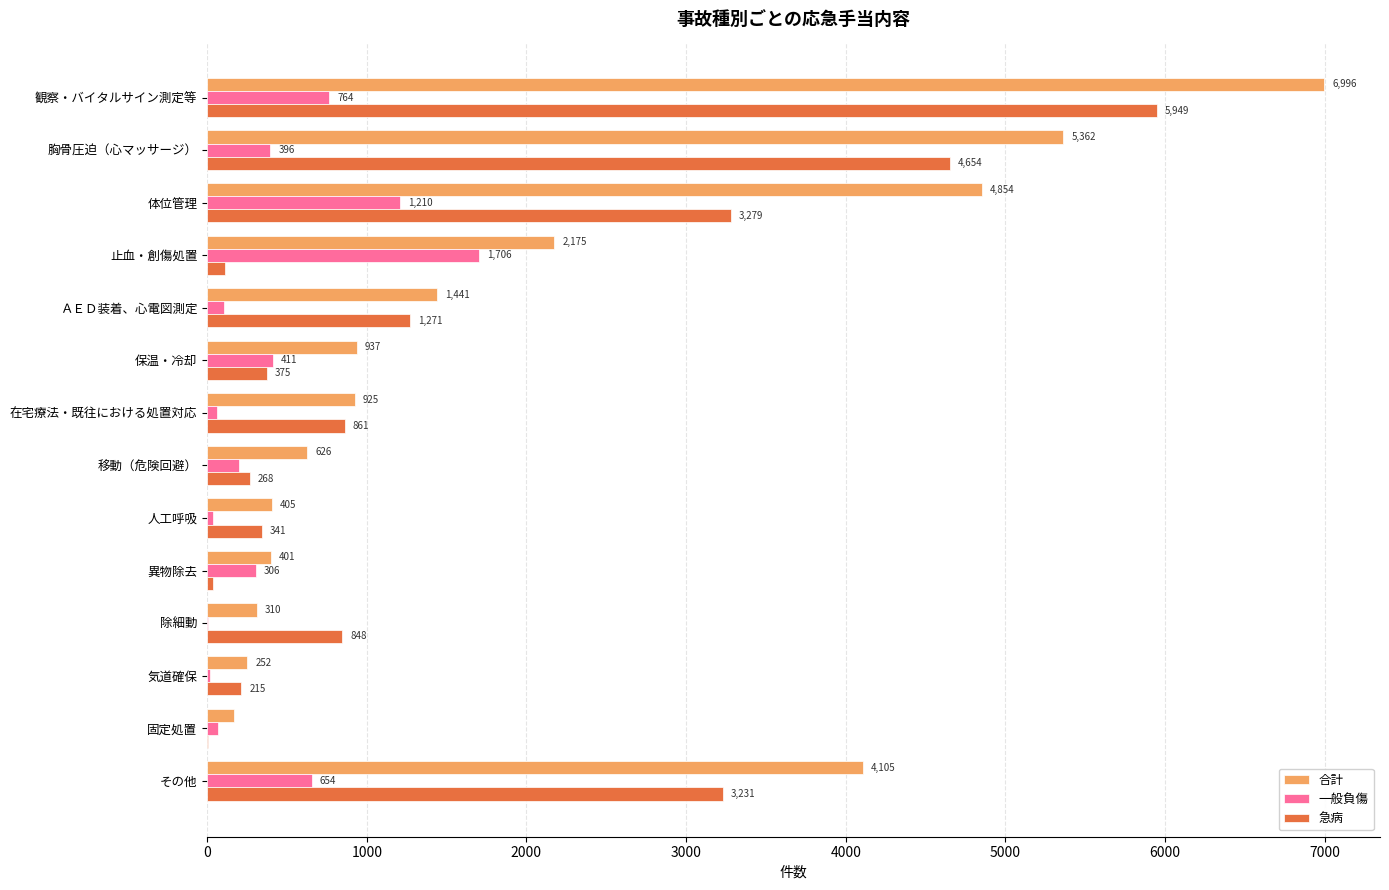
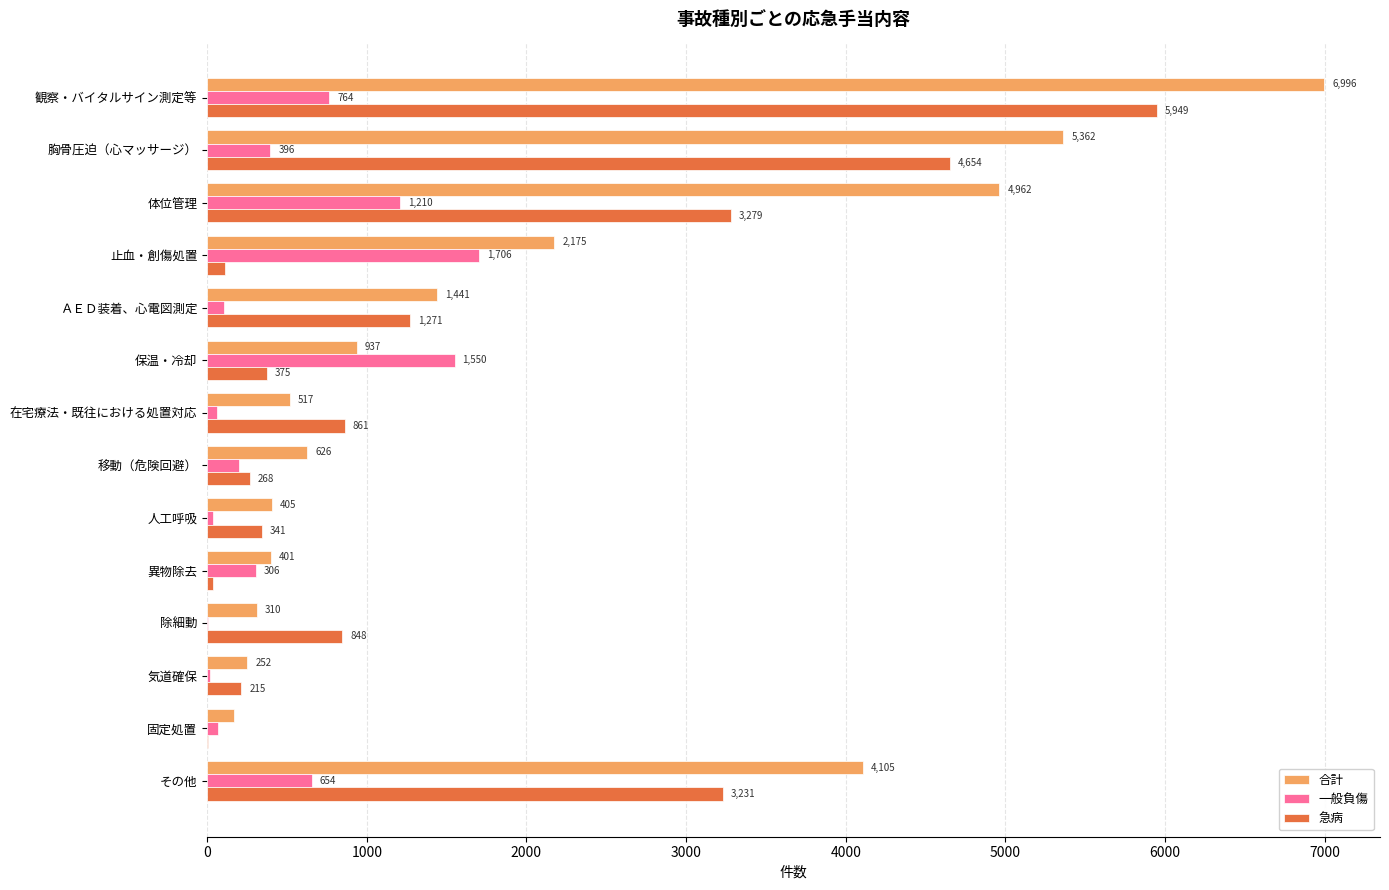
  {
    "合計": {
      "観察・バイタルサイン測定等": "6,996",
      "胸骨圧迫（心マッサージ）": "5,362",
-     "体位管理": "4,854",
+     "体位管理": "4,962",
      "止血・創傷処置": "2,175",
      "ＡＥＤ装着、心電図測定": "1,441",
      "保温・冷却": "937",
-     "在宅療法・既往における処置対応": "925",
+     "在宅療法・既往における処置対応": "517",
      "移動（危険回避）": "626",
      "人工呼吸": "405",
      "異物除去": "401",
      "除細動": "310",
      "気道確保": "252",
      "その他": "4,105"
    },
    "一般負傷": {
      "観察・バイタルサイン測定等": "764",
      "胸骨圧迫（心マッサージ）": "396",
      "体位管理": "1,210",
      "止血・創傷処置": "1,706",
-     "保温・冷却": "411",
+     "保温・冷却": "1,550",
      "異物除去": "306",
      "その他": "654"
    },
    "急病": {
      "観察・バイタルサイン測定等": "5,949",
      "胸骨圧迫（心マッサージ）": "4,654",
      "体位管理": "3,279",
      "ＡＥＤ装着、心電図測定": "1,271",
      "保温・冷却": "375",
      "在宅療法・既往における処置対応": "861",
      "移動（危険回避）": "268",
      "人工呼吸": "341",
      "除細動": "848",
      "気道確保": "215",
      "その他": "3,231"
    }
  }
